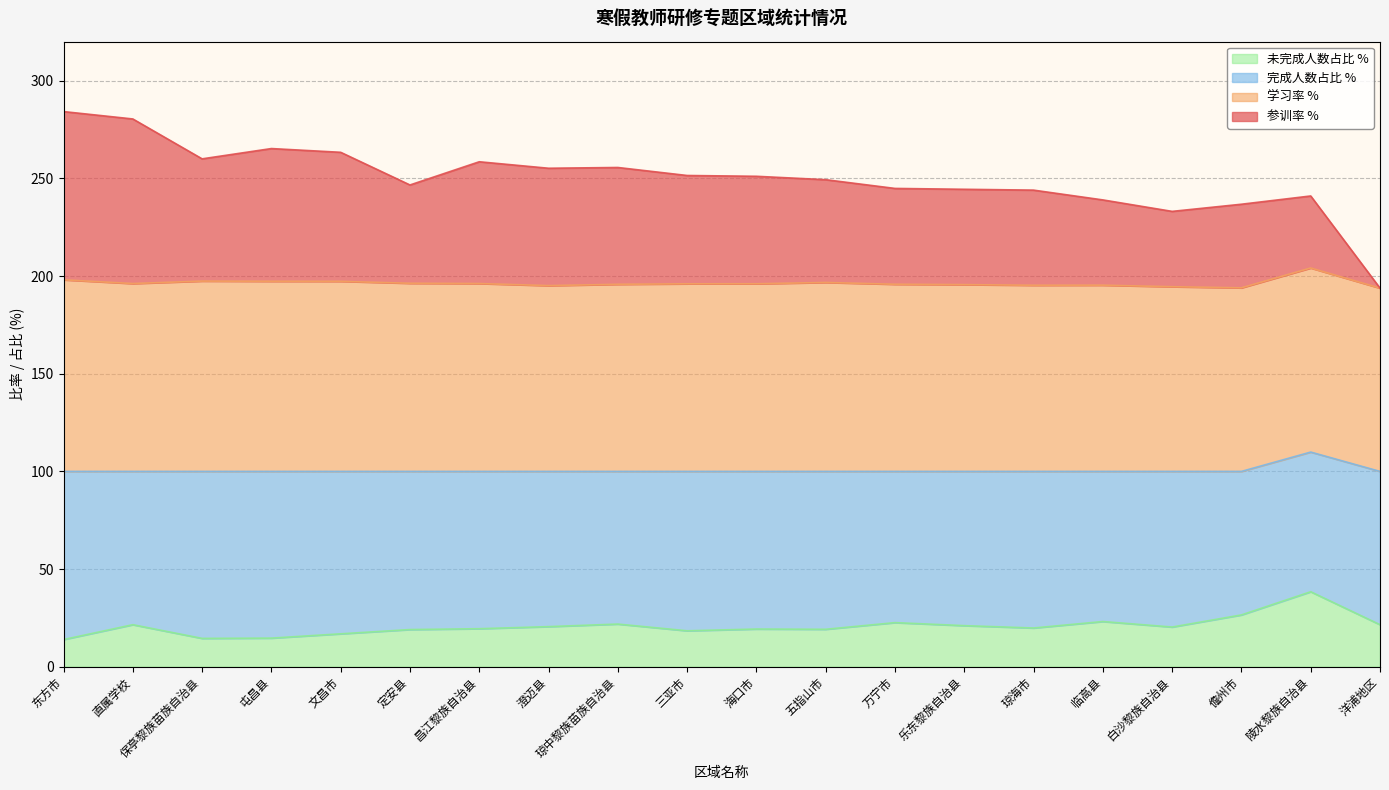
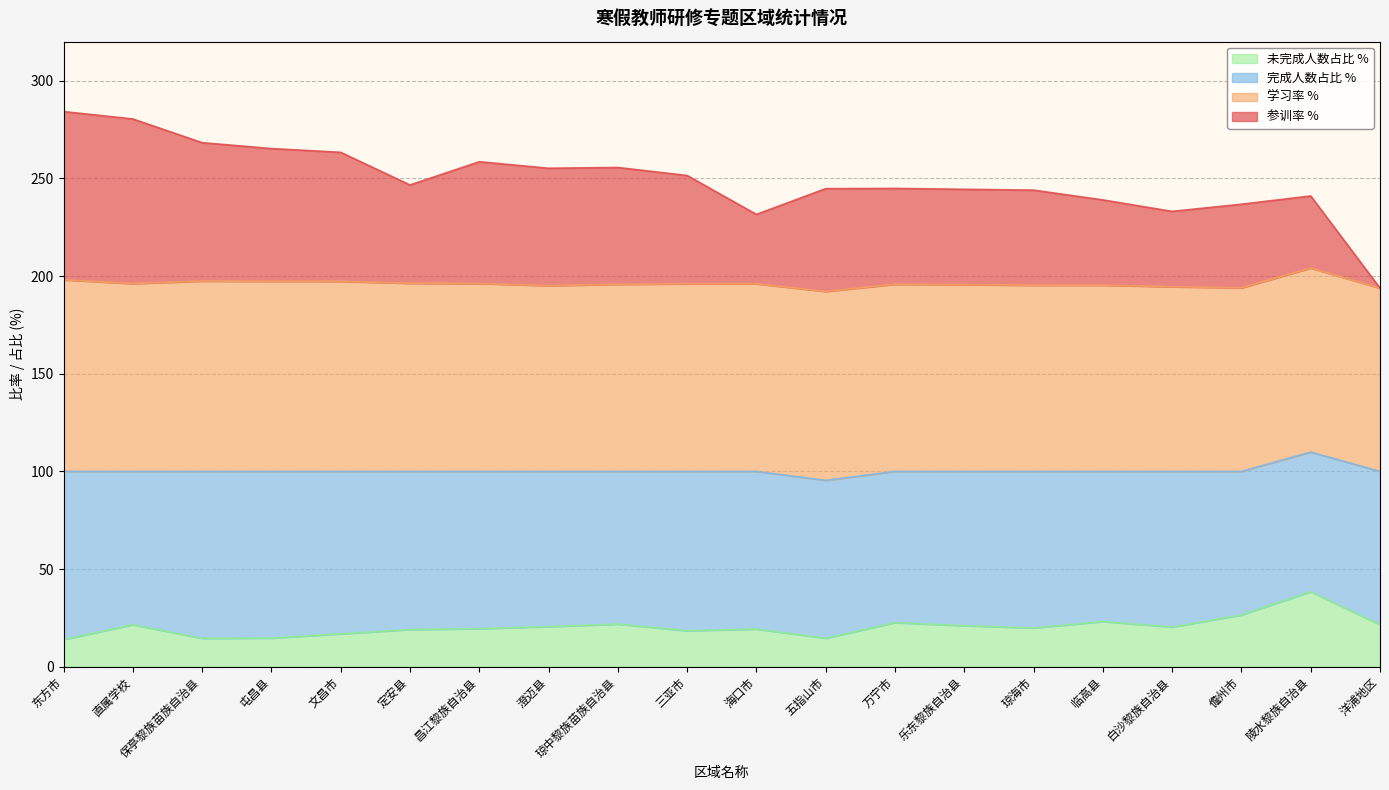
  {
    "未完成人数占比 %": {
      "东方市": 14,
      "直属学校": 22,
      "保亭黎族苗族自治县": 15,
      "屯昌县": 15,
      "文昌市": 17,
      "定安县": 19,
      "昌江黎族自治县": 19,
      "澄迈县": 21,
      "琼中黎族苗族自治县": 22,
      "三亚市": 18,
      "海口市": 19,
-     "五指山市": 19,
+     "五指山市": 15,
      "万宁市": 23,
      "乐东黎族自治县": 21,
      "琼海市": 20,
      "临高县": 23,
      "白沙黎族自治县": 20,
      "儋州市": 27,
      "陵水黎族自治县": 38,
      "洋浦地区": 22
    },
    "完成人数占比 %": {
      "东方市": 86,
      "直属学校": 78,
      "保亭黎族苗族自治县": 85,
      "屯昌县": 85,
      "文昌市": 83,
      "定安县": 81,
      "昌江黎族自治县": 81,
      "澄迈县": 79,
      "琼中黎族苗族自治县": 78,
      "三亚市": 82,
      "海口市": 81,
      "五指山市": 81,
      "万宁市": 77,
      "乐东黎族自治县": 79,
      "琼海市": 80,
      "临高县": 77,
      "白沙黎族自治县": 80,
      "儋州市": 73,
      "陵水黎族自治县": 72,
      "洋浦地区": 78
    },
    "学习率 %": {
      "东方市": 98,
      "直属学校": 96,
      "保亭黎族苗族自治县": 97,
      "屯昌县": 97,
      "文昌市": 97,
      "定安县": 96,
      "昌江黎族自治县": 96,
      "澄迈县": 95,
      "琼中黎族苗族自治县": 96,
      "三亚市": 96,
      "海口市": 96,
      "五指山市": 97,
      "万宁市": 96,
      "乐东黎族自治县": 96,
      "琼海市": 95,
      "临高县": 95,
      "白沙黎族自治县": 95,
      "儋州市": 94,
      "陵水黎族自治县": 94
    },
    "参训率 %": {
      "东方市": 86,
      "直属学校": 84,
-     "保亭黎族苗族自治县": 63,
+     "保亭黎族苗族自治县": 71,
      "屯昌县": 68,
      "文昌市": 66,
      "定安县": 50,
      "昌江黎族自治县": 62,
      "澄迈县": 60,
      "琼中黎族苗族自治县": 60,
      "三亚市": 55,
-     "海口市": 55,
+     "海口市": 36,
      "五指山市": 53,
      "万宁市": 49,
      "乐东黎族自治县": 49,
      "琼海市": 49,
      "临高县": 44,
      "白沙黎族自治县": 39,
      "儋州市": 43,
      "陵水黎族自治县": 37
    }
  }
